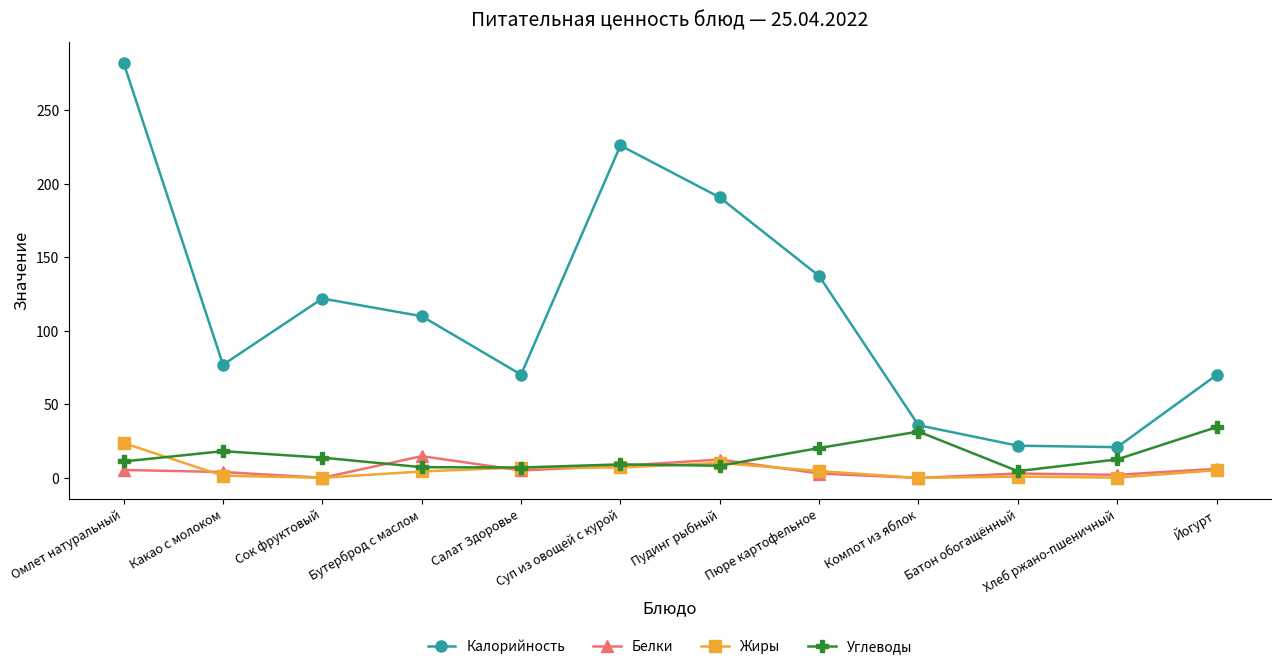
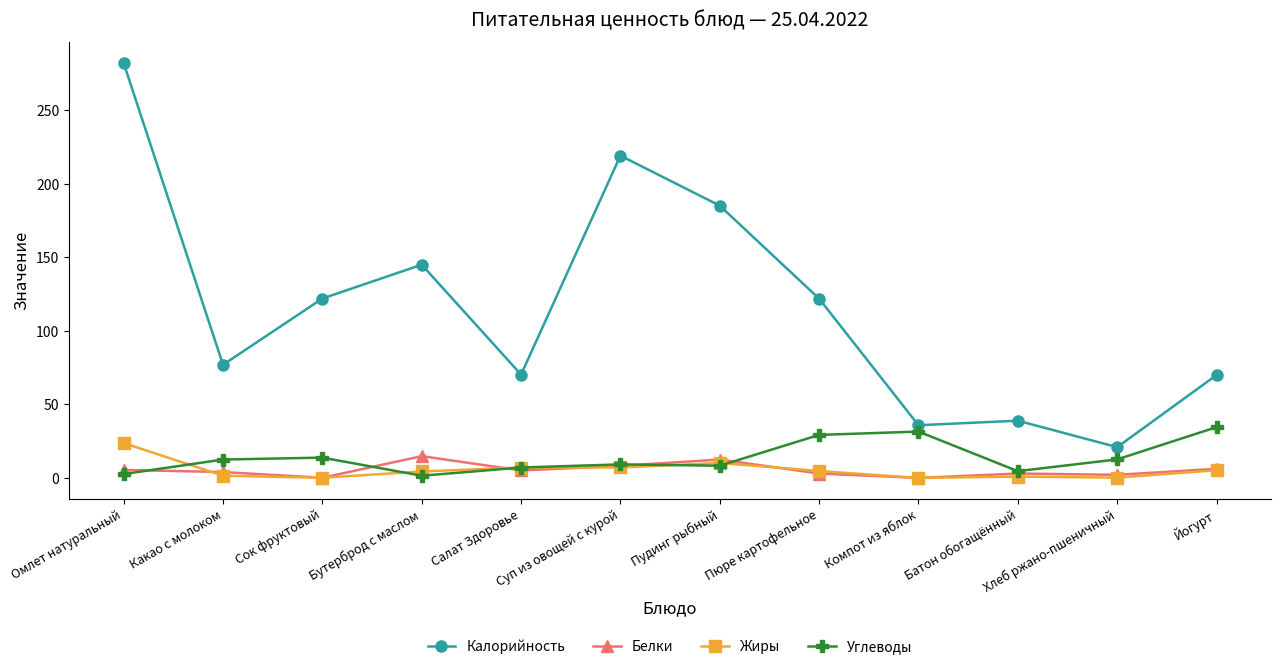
  {
    "Калорийность": {
      "Омлет натуральный": 282,
      "Какао с молоком": 77,
      "Сок фруктовый": 122,
-     "Бутерброд с маслом": 110,
+     "Бутерброд с маслом": 145,
      "Салат Здоровье": 70,
-     "Суп из овощей с курой": 226,
-     "Пудинг рыбный": 191,
-     "Пюре картофельное": 137,
+     "Суп из овощей с курой": 219,
+     "Пудинг рыбный": 185,
+     "Пюре картофельное": 122,
      "Компот из яблок": 36,
-     "Батон обогащённый": 22,
+     "Батон обогащённый": 39,
      "Хлеб ржано-пшеничный": 21,
      "Йогурт": 70
    },
    "Белки": {
      "Омлет натуральный": 6,
      "Какао с молоком": 4,
      "Бутерброд с маслом": 15,
      "Салат Здоровье": 5,
      "Пудинг рыбный": 13,
      "Хлеб ржано-пшеничный": 2
    },
    "Жиры": {
      "Омлет натуральный": 24,
      "Какао с молоком": 2,
      "Бутерброд с маслом": 5,
      "Пудинг рыбный": 10,
      "Батон обогащённый": 1,
      "Хлеб ржано-пшеничный": 0
    },
    "Углеводы": {
-     "Омлет натуральный": 11,
-     "Какао с молоком": 18,
+     "Омлет натуральный": 3,
+     "Какао с молоком": 13,
      "Сок фруктовый": 14,
-     "Бутерброд с маслом": 7,
+     "Бутерброд с маслом": 2,
      "Пудинг рыбный": 8,
-     "Пюре картофельное": 20,
+     "Пюре картофельное": 29,
      "Компот из яблок": 32,
      "Хлеб ржано-пшеничный": 13,
      "Йогурт": 35
    }
  }
